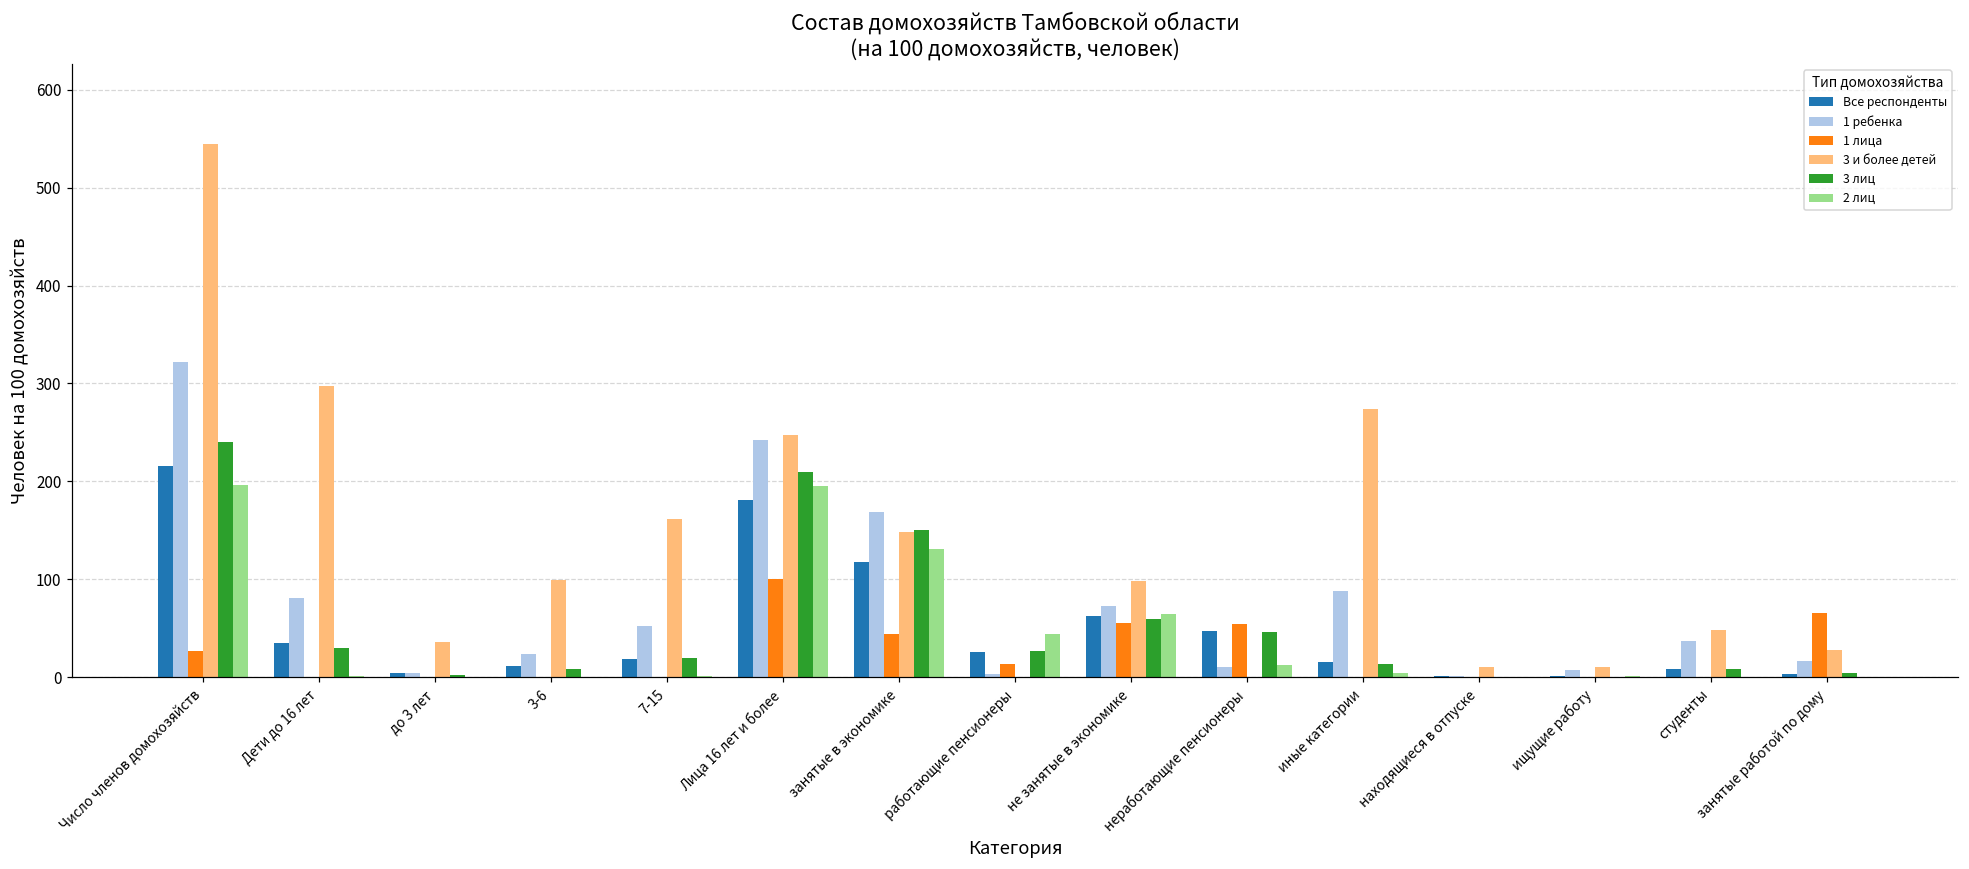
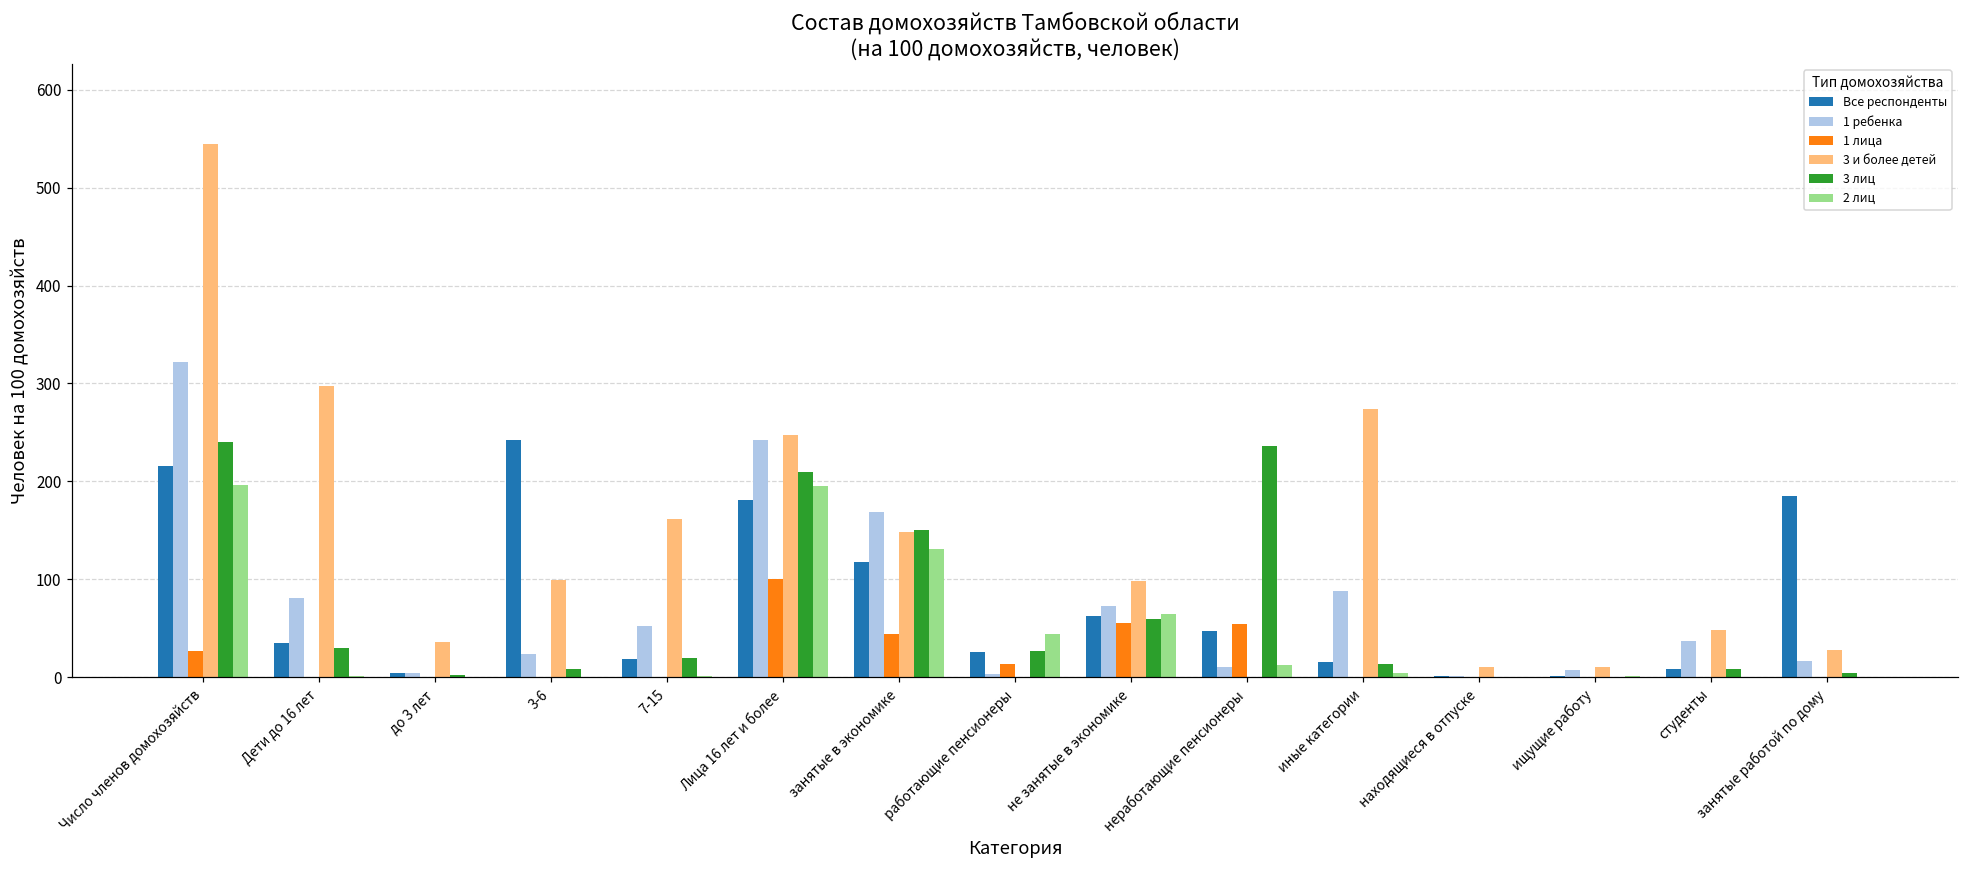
  {
    "Все респонденты": {
      "Число членов домохозяйств": 220,
      "Дети до 16 лет": 30,
      "до 3 лет": 0,
-     "3-6": 10,
+     "3-6": 240,
      "7-15": 20,
      "Лица 16 лет и более": 180,
      "занятые в экономике": 120,
      "работающие пенсионеры": 30,
      "не занятые в экономике": 60,
      "неработающие пенсионеры": 50,
      "иные категории": 20,
      "студенты": 10,
-     "занятые работой по дому": 0
+     "занятые работой по дому": 180
    },
    "1 ребенка": {
      "Число членов домохозяйств": 320,
      "Дети до 16 лет": 80,
      "до 3 лет": 0,
      "3-6": 20,
      "7-15": 50,
      "Лица 16 лет и более": 240,
      "занятые в экономике": 170,
      "работающие пенсионеры": 0,
      "не занятые в экономике": 70,
      "неработающие пенсионеры": 10,
      "иные категории": 90,
      "ищущие работу": 10,
      "студенты": 40,
      "занятые работой по дому": 20
    },
    "1 лица": {
      "Число членов домохозяйств": 30,
      "Дети до 16 лет": 0,
      "до 3 лет": 0,
      "3-6": 0,
      "7-15": 0,
      "Лица 16 лет и более": 100,
      "занятые в экономике": 40,
      "работающие пенсионеры": 10,
      "не занятые в экономике": 60,
      "неработающие пенсионеры": 50,
      "находящиеся в отпуске": 0,
-     "занятые работой по дому": 70
+     "занятые работой по дому": 0
    },
    "3 и более детей": {
      "Число членов домохозяйств": 540,
      "Дети до 16 лет": 300,
      "до 3 лет": 40,
      "3-6": 100,
      "7-15": 160,
      "Лица 16 лет и более": 250,
      "занятые в экономике": 150,
      "работающие пенсионеры": 0,
      "не занятые в экономике": 100,
      "неработающие пенсионеры": 0,
      "иные категории": 270,
      "находящиеся в отпуске": 10,
      "ищущие работу": 10,
      "студенты": 50,
      "занятые работой по дому": 30
    },
    "3 лиц": {
      "Число членов домохозяйств": 240,
      "Дети до 16 лет": 30,
      "3-6": 10,
      "7-15": 20,
      "Лица 16 лет и более": 210,
      "занятые в экономике": 150,
      "работающие пенсионеры": 30,
      "не занятые в экономике": 60,
-     "неработающие пенсионеры": 50,
+     "неработающие пенсионеры": 240,
      "иные категории": 10,
      "студенты": 10,
      "занятые работой по дому": 0
    },
    "2 лиц": {
      "Число членов домохозяйств": 200,
      "до 3 лет": 0,
      "Лица 16 лет и более": 190,
      "занятые в экономике": 130,
      "работающие пенсионеры": 40,
      "не занятые в экономике": 60,
      "неработающие пенсионеры": 10,
      "иные категории": 0,
      "находящиеся в отпуске": 0
    }
  }
